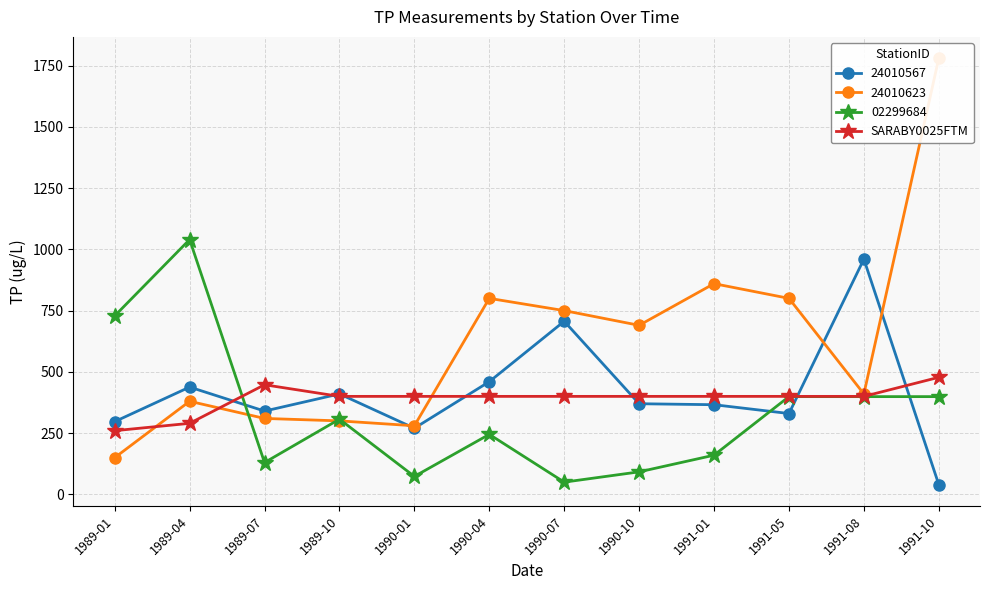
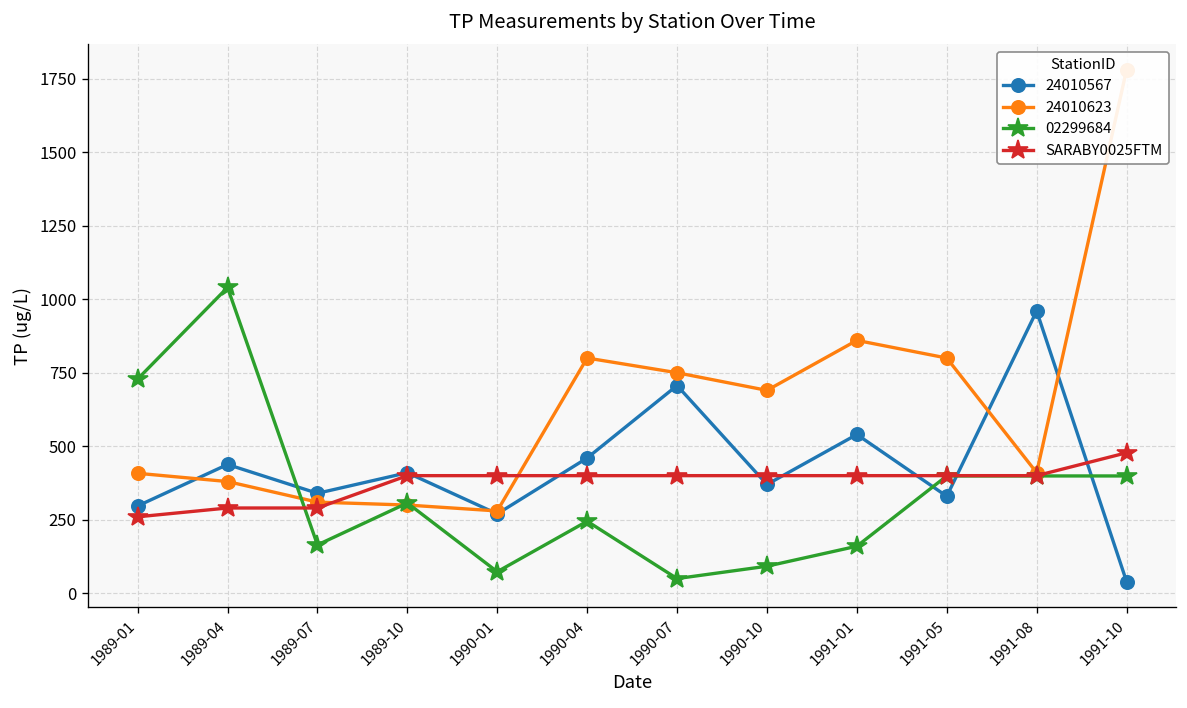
  {
    "24010567": {
      "1989-01": 300,
      "1989-04": 440,
      "1989-07": 340,
      "1990-04": 460,
      "1990-07": 710,
      "1990-10": 370,
-     "1991-01": 370,
+     "1991-01": 540,
      "1991-05": 330,
      "1991-08": 960,
      "1991-10": 40
    },
    "24010623": {
-     "1989-01": 150,
+     "1989-01": 410,
      "1989-04": 380,
      "1989-07": 310,
      "1990-04": 800,
      "1990-07": 750,
      "1990-10": 690,
      "1991-01": 860,
      "1991-05": 800
    },
    "02299684": {
      "1989-01": 730,
      "1989-04": 1040,
-     "1989-07": 130,
+     "1989-07": 160,
      "1990-01": 70,
      "1990-04": 250,
      "1990-07": 50,
      "1990-10": 90,
      "1991-01": 160,
      "1991-10": 400
    },
    "SARABY0025FTM": {
      "1989-01": 260,
      "1989-04": 290,
-     "1989-07": 450,
+     "1989-07": 290,
      "1990-01": 400,
      "1990-04": 400,
      "1990-07": 400,
      "1990-10": 400,
      "1991-01": 400,
      "1991-10": 480
    }
  }
